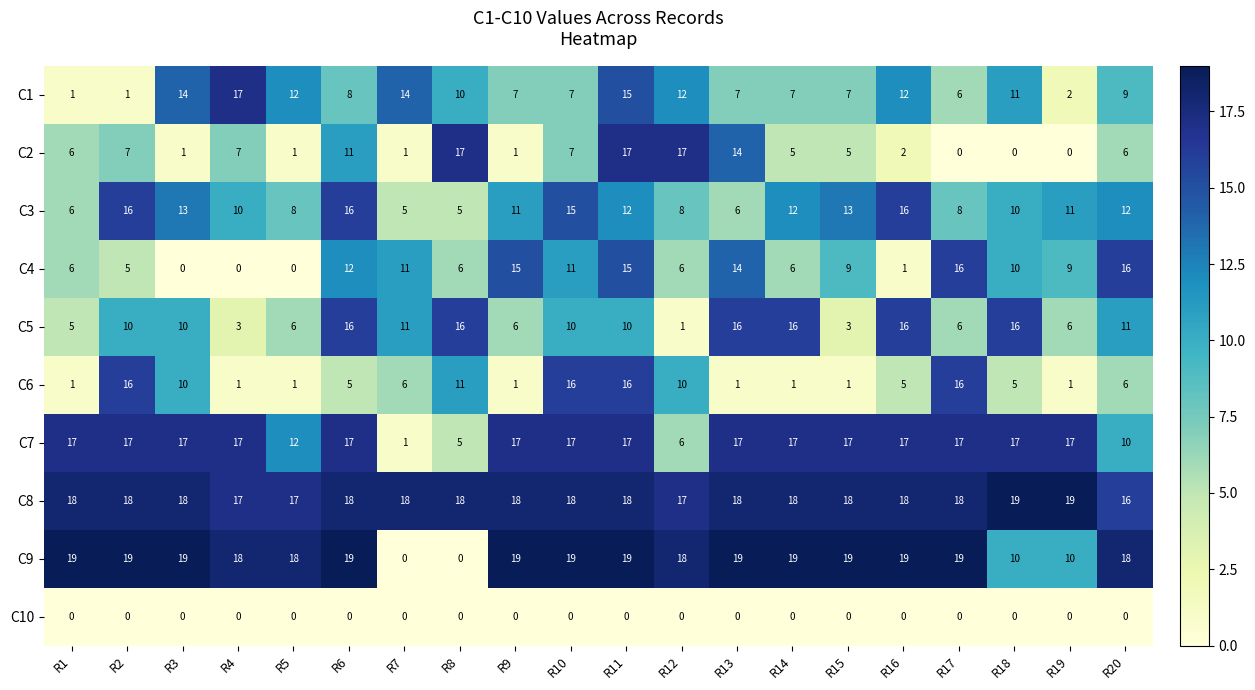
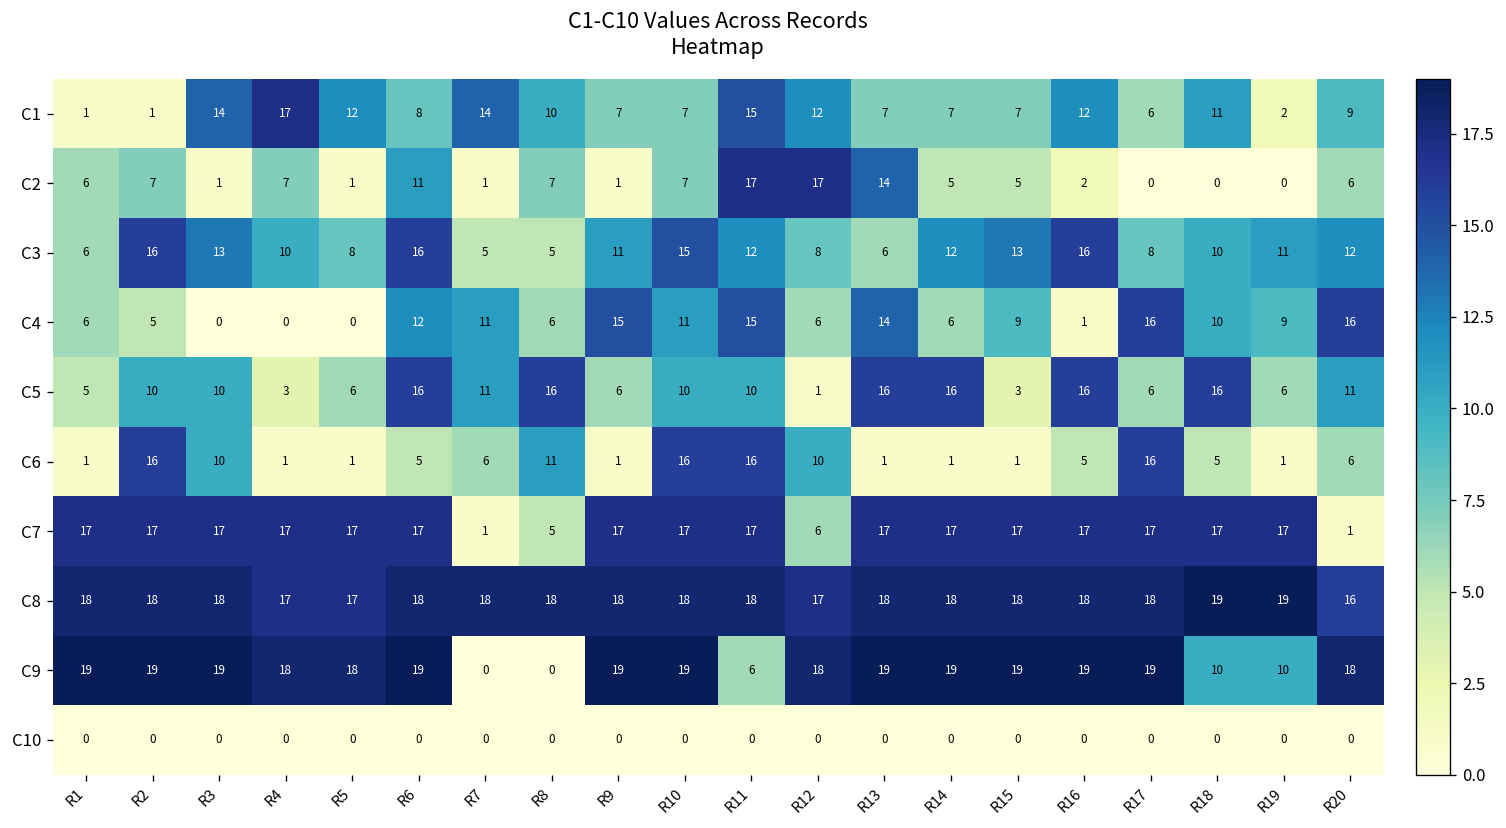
  {
    "C1": {
      "R1": 1,
      "R2": 1,
      "R3": 14,
      "R4": 17,
      "R5": 12,
      "R6": 8,
      "R7": 14,
      "R8": 10,
      "R9": 7,
      "R10": 7,
      "R11": 15,
      "R12": 12,
      "R13": 7,
      "R14": 7,
      "R15": 7,
      "R16": 12,
      "R17": 6,
      "R18": 11,
      "R19": 2,
      "R20": 9
    },
    "C2": {
      "R1": 6,
      "R2": 7,
      "R3": 1,
      "R4": 7,
      "R5": 1,
      "R6": 11,
      "R7": 1,
-     "R8": 17,
+     "R8": 7,
      "R9": 1,
      "R10": 7,
      "R11": 17,
      "R12": 17,
      "R13": 14,
      "R14": 5,
      "R15": 5,
      "R16": 2,
      "R17": 0,
      "R18": 0,
      "R19": 0,
      "R20": 6
    },
    "C3": {
      "R1": 6,
      "R2": 16,
      "R3": 13,
      "R4": 10,
      "R5": 8,
      "R6": 16,
      "R7": 5,
      "R8": 5,
      "R9": 11,
      "R10": 15,
      "R11": 12,
      "R12": 8,
      "R13": 6,
      "R14": 12,
      "R15": 13,
      "R16": 16,
      "R17": 8,
      "R18": 10,
      "R19": 11,
      "R20": 12
    },
    "C4": {
      "R1": 6,
      "R2": 5,
      "R3": 0,
      "R4": 0,
      "R5": 0,
      "R6": 12,
      "R7": 11,
      "R8": 6,
      "R9": 15,
      "R10": 11,
      "R11": 15,
      "R12": 6,
      "R13": 14,
      "R14": 6,
      "R15": 9,
      "R16": 1,
      "R17": 16,
      "R18": 10,
      "R19": 9,
      "R20": 16
    },
    "C5": {
      "R1": 5,
      "R2": 10,
      "R3": 10,
      "R4": 3,
      "R5": 6,
      "R6": 16,
      "R7": 11,
      "R8": 16,
      "R9": 6,
      "R10": 10,
      "R11": 10,
      "R12": 1,
      "R13": 16,
      "R14": 16,
      "R15": 3,
      "R16": 16,
      "R17": 6,
      "R18": 16,
      "R19": 6,
      "R20": 11
    },
    "C6": {
      "R1": 1,
      "R2": 16,
      "R3": 10,
      "R4": 1,
      "R5": 1,
      "R6": 5,
      "R7": 6,
      "R8": 11,
      "R9": 1,
      "R10": 16,
      "R11": 16,
      "R12": 10,
      "R13": 1,
      "R14": 1,
      "R15": 1,
      "R16": 5,
      "R17": 16,
      "R18": 5,
      "R19": 1,
      "R20": 6
    },
    "C7": {
      "R1": 17,
      "R2": 17,
      "R3": 17,
      "R4": 17,
-     "R5": 12,
+     "R5": 17,
      "R6": 17,
      "R7": 1,
      "R8": 5,
      "R9": 17,
      "R10": 17,
      "R11": 17,
      "R12": 6,
      "R13": 17,
      "R14": 17,
      "R15": 17,
      "R16": 17,
      "R17": 17,
      "R18": 17,
      "R19": 17,
-     "R20": 10
+     "R20": 1
    },
    "C8": {
      "R1": 18,
      "R2": 18,
      "R3": 18,
      "R4": 17,
      "R5": 17,
      "R6": 18,
      "R7": 18,
      "R8": 18,
      "R9": 18,
      "R10": 18,
      "R11": 18,
      "R12": 17,
      "R13": 18,
      "R14": 18,
      "R15": 18,
      "R16": 18,
      "R17": 18,
      "R18": 19,
      "R19": 19,
      "R20": 16
    },
    "C9": {
      "R1": 19,
      "R2": 19,
      "R3": 19,
      "R4": 18,
      "R5": 18,
      "R6": 19,
      "R7": 0,
      "R8": 0,
      "R9": 19,
      "R10": 19,
-     "R11": 19,
+     "R11": 6,
      "R12": 18,
      "R13": 19,
      "R14": 19,
      "R15": 19,
      "R16": 19,
      "R17": 19,
      "R18": 10,
      "R19": 10,
      "R20": 18
    },
    "C10": {
      "R1": 0,
      "R2": 0,
      "R3": 0,
      "R4": 0,
      "R5": 0,
      "R6": 0,
      "R7": 0,
      "R8": 0,
      "R9": 0,
      "R10": 0,
      "R11": 0,
      "R12": 0,
      "R13": 0,
      "R14": 0,
      "R15": 0,
      "R16": 0,
      "R17": 0,
      "R18": 0,
      "R19": 0,
      "R20": 0
    }
  }
